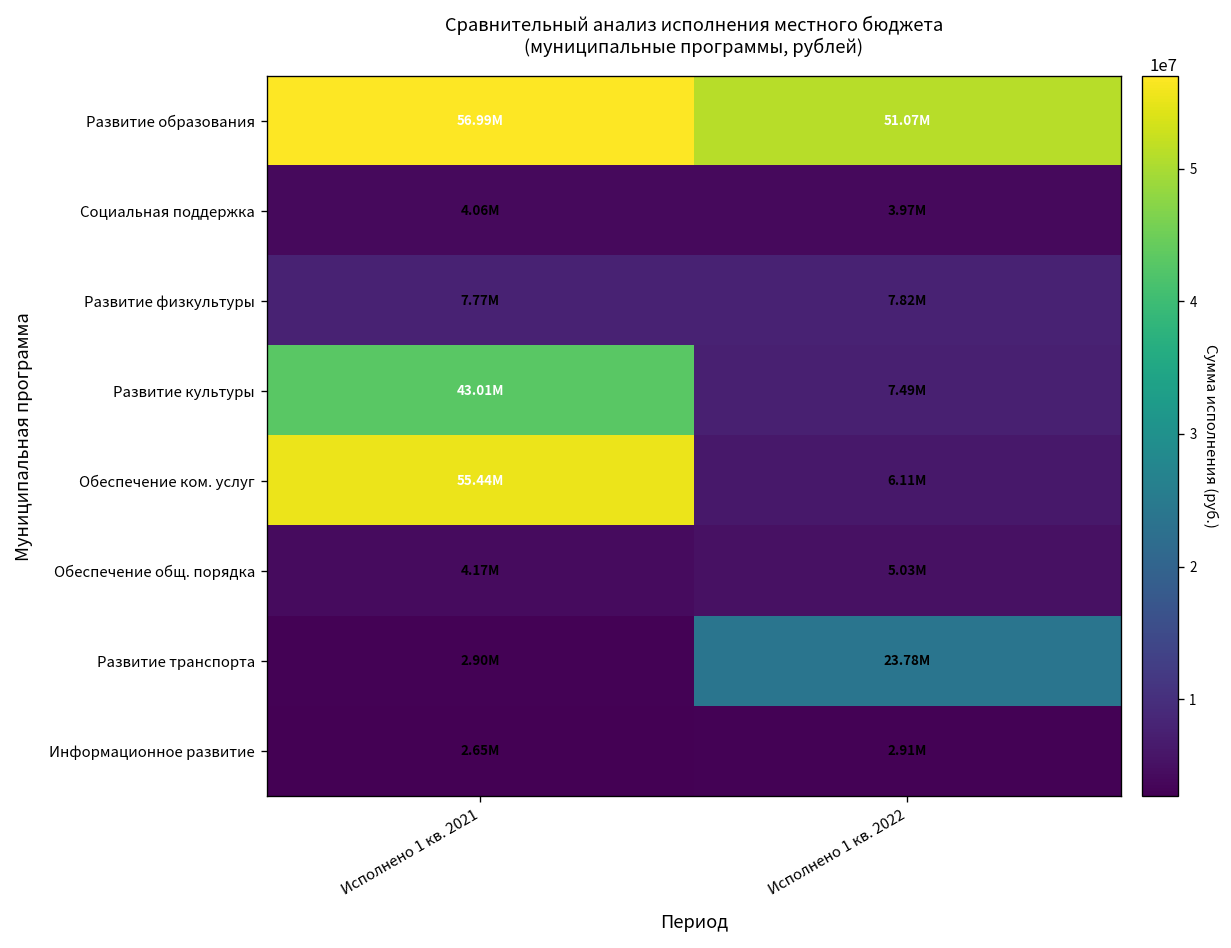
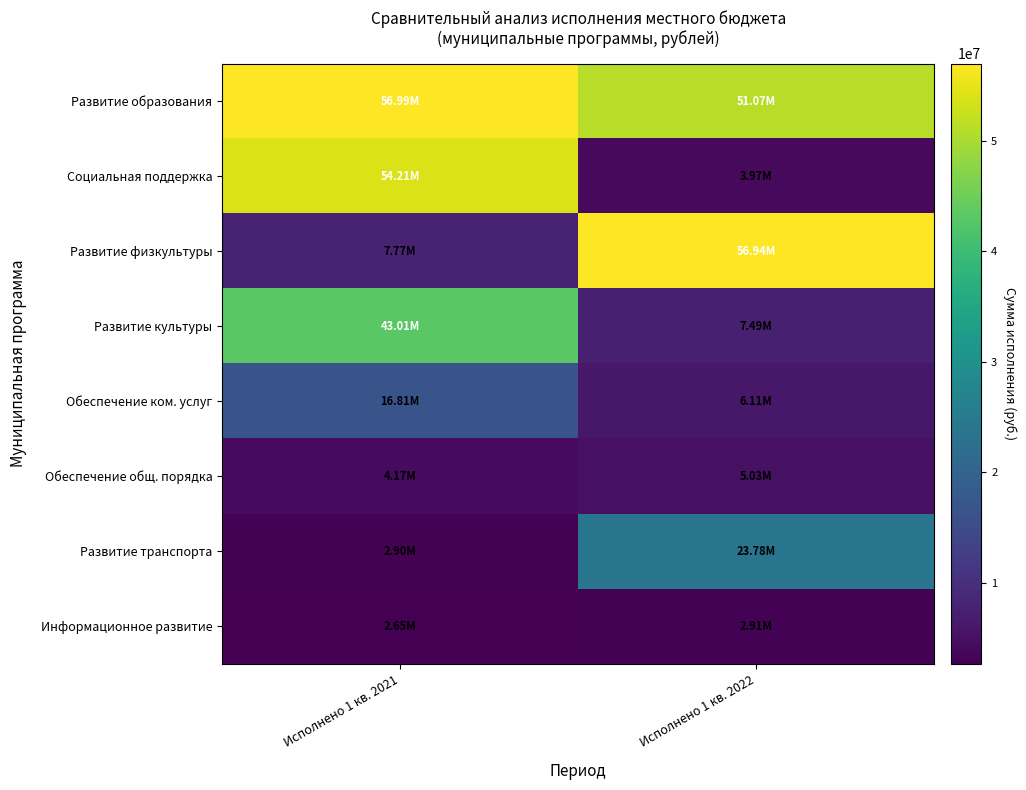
  {
    "Развитие образования": {
      "Исполнено 1 кв. 2021": "56.99M",
      "Исполнено 1 кв. 2022": "51.07M"
    },
    "Социальная поддержка": {
-     "Исполнено 1 кв. 2021": "4.06M",
+     "Исполнено 1 кв. 2021": "54.21M",
      "Исполнено 1 кв. 2022": "3.97M"
    },
    "Развитие физкультуры": {
      "Исполнено 1 кв. 2021": "7.77M",
-     "Исполнено 1 кв. 2022": "7.82M"
+     "Исполнено 1 кв. 2022": "56.94M"
    },
    "Развитие культуры": {
      "Исполнено 1 кв. 2021": "43.01M",
      "Исполнено 1 кв. 2022": "7.49M"
    },
    "Обеспечение ком. услуг": {
-     "Исполнено 1 кв. 2021": "55.44M",
+     "Исполнено 1 кв. 2021": "16.81M",
      "Исполнено 1 кв. 2022": "6.11M"
    },
    "Обеспечение общ. порядка": {
      "Исполнено 1 кв. 2021": "4.17M",
      "Исполнено 1 кв. 2022": "5.03M"
    },
    "Развитие транспорта": {
      "Исполнено 1 кв. 2021": "2.90M",
      "Исполнено 1 кв. 2022": "23.78M"
    },
    "Информационное развитие": {
      "Исполнено 1 кв. 2021": "2.65M",
      "Исполнено 1 кв. 2022": "2.91M"
    }
  }
